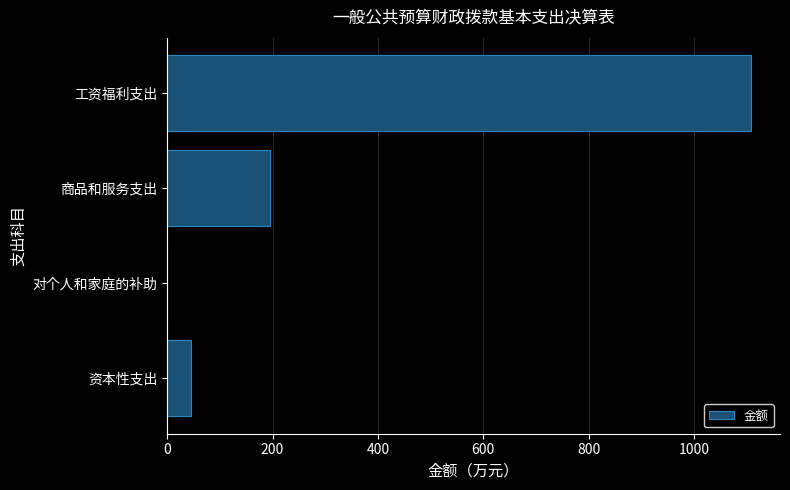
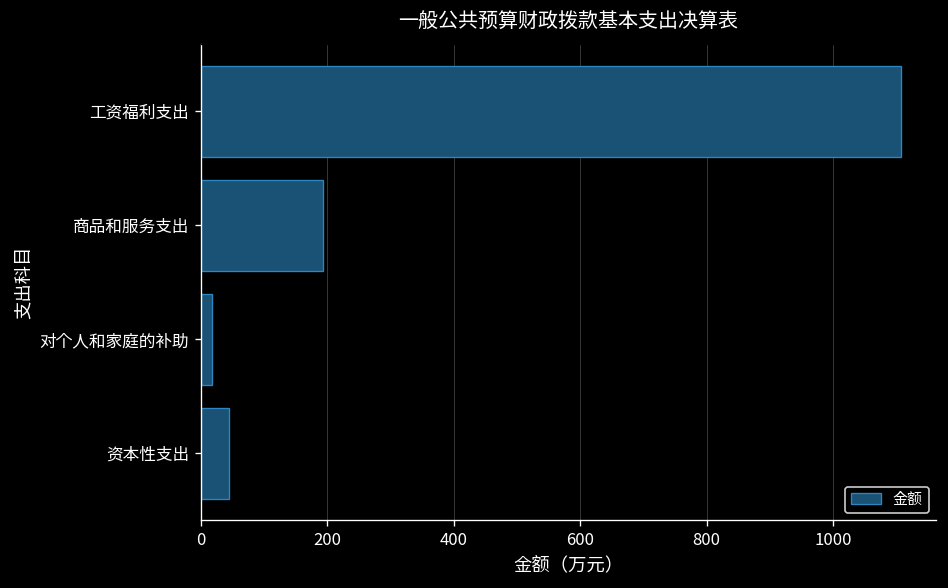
  {
    "工资福利支出": 1110,
    "商品和服务支出": 190,
-   "对个人和家庭的补助": 0,
+   "对个人和家庭的补助": 20,
    "资本性支出": 50
  }
